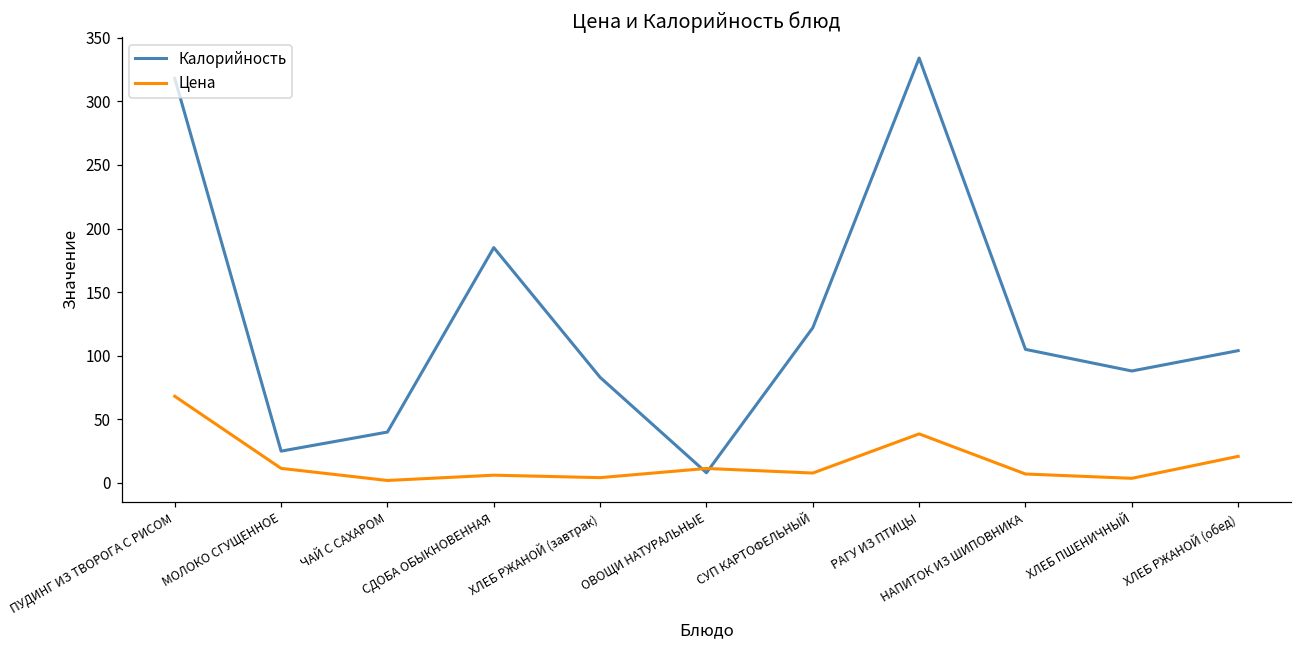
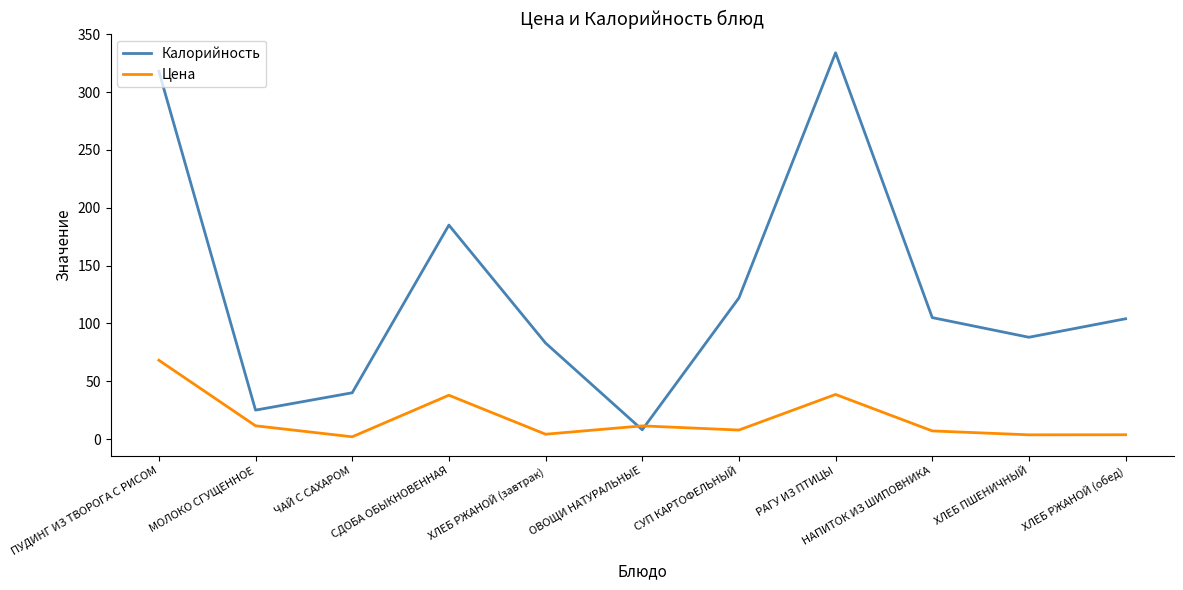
  {
    "Калорийность": {
      "МОЛОКО СГУЩЕННОЕ": 25,
      "ЧАЙ С САХАРОМ": 40,
      "СДОБА ОБЫКНОВЕННАЯ": 185,
      "ХЛЕБ РЖАНОЙ (завтрак)": 83,
      "ОВОЩИ НАТУРАЛЬНЫЕ": 8,
      "СУП КАРТОФЕЛЬНЫЙ": 122,
      "РАГУ ИЗ ПТИЦЫ": 334,
      "НАПИТОК ИЗ ШИПОВНИКА": 105,
      "ХЛЕБ ПШЕНИЧНЫЙ": 88,
      "ХЛЕБ РЖАНОЙ (обед)": 104
    },
    "Цена": {
      "ПУДИНГ ИЗ ТВОРОГА С РИСОМ": 68,
      "МОЛОКО СГУЩЕННОЕ": 11,
      "ЧАЙ С САХАРОМ": 2,
-     "СДОБА ОБЫКНОВЕННАЯ": 6,
+     "СДОБА ОБЫКНОВЕННАЯ": 38,
      "ХЛЕБ РЖАНОЙ (завтрак)": 4,
      "ОВОЩИ НАТУРАЛЬНЫЕ": 11,
      "СУП КАРТОФЕЛЬНЫЙ": 8,
      "РАГУ ИЗ ПТИЦЫ": 39,
      "НАПИТОК ИЗ ШИПОВНИКА": 7,
      "ХЛЕБ ПШЕНИЧНЫЙ": 4,
-     "ХЛЕБ РЖАНОЙ (обед)": 21
+     "ХЛЕБ РЖАНОЙ (обед)": 4
    }
  }
